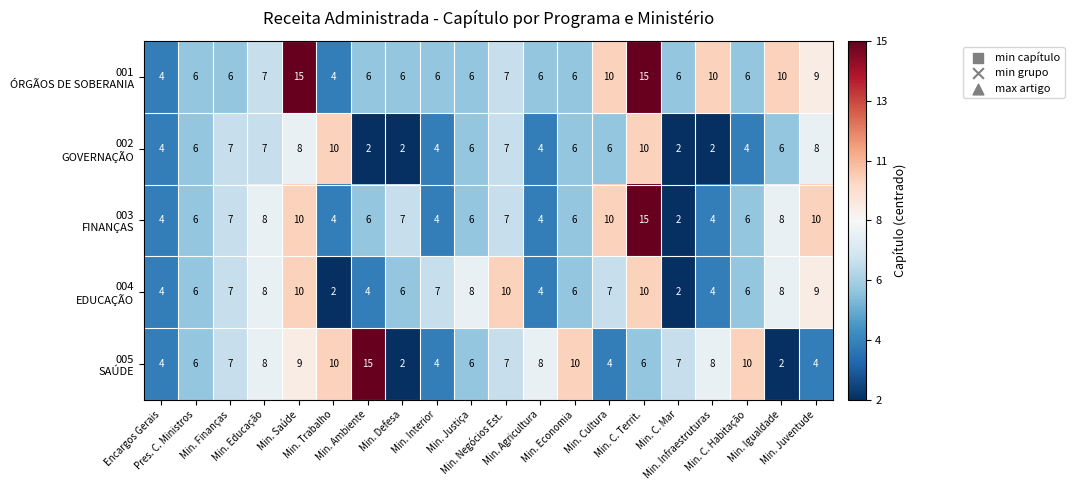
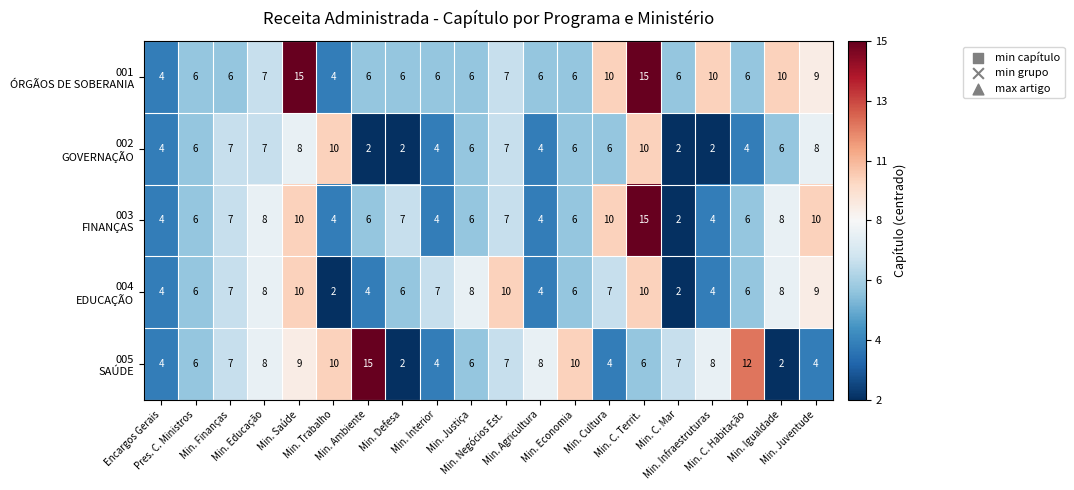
  {
    "001 ÓRGÃOS DE SOBERANIA": {
      "Encargos Gerais": 4,
      "Pres. C. Ministros": 6,
      "Min. Finanças": 6,
      "Min. Educação": 7,
      "Min. Saúde": 15,
      "Min. Trabalho": 4,
      "Min. Ambiente": 6,
      "Min. Defesa": 6,
      "Min. Interior": 6,
      "Min. Justiça": 6,
      "Min. Negócios Est.": 7,
      "Min. Agricultura": 6,
      "Min. Economia": 6,
      "Min. Cultura": 10,
      "Min. C. Territ.": 15,
      "Min. C. Mar": 6,
      "Min. Infraestruturas": 10,
      "Min. C. Habitação": 6,
      "Min. Igualdade": 10,
      "Min. Juventude": 9
    },
    "002 GOVERNAÇÃO": {
      "Encargos Gerais": 4,
      "Pres. C. Ministros": 6,
      "Min. Finanças": 7,
      "Min. Educação": 7,
      "Min. Saúde": 8,
      "Min. Trabalho": 10,
      "Min. Ambiente": 2,
      "Min. Defesa": 2,
      "Min. Interior": 4,
      "Min. Justiça": 6,
      "Min. Negócios Est.": 7,
      "Min. Agricultura": 4,
      "Min. Economia": 6,
      "Min. Cultura": 6,
      "Min. C. Territ.": 10,
      "Min. C. Mar": 2,
      "Min. Infraestruturas": 2,
      "Min. C. Habitação": 4,
      "Min. Igualdade": 6,
      "Min. Juventude": 8
    },
    "003 FINANÇAS": {
      "Encargos Gerais": 4,
      "Pres. C. Ministros": 6,
      "Min. Finanças": 7,
      "Min. Educação": 8,
      "Min. Saúde": 10,
      "Min. Trabalho": 4,
      "Min. Ambiente": 6,
      "Min. Defesa": 7,
      "Min. Interior": 4,
      "Min. Justiça": 6,
      "Min. Negócios Est.": 7,
      "Min. Agricultura": 4,
      "Min. Economia": 6,
      "Min. Cultura": 10,
      "Min. C. Territ.": 15,
      "Min. C. Mar": 2,
      "Min. Infraestruturas": 4,
      "Min. C. Habitação": 6,
      "Min. Igualdade": 8,
      "Min. Juventude": 10
    },
    "004 EDUCAÇÃO": {
      "Encargos Gerais": 4,
      "Pres. C. Ministros": 6,
      "Min. Finanças": 7,
      "Min. Educação": 8,
      "Min. Saúde": 10,
      "Min. Trabalho": 2,
      "Min. Ambiente": 4,
      "Min. Defesa": 6,
      "Min. Interior": 7,
      "Min. Justiça": 8,
      "Min. Negócios Est.": 10,
      "Min. Agricultura": 4,
      "Min. Economia": 6,
      "Min. Cultura": 7,
      "Min. C. Territ.": 10,
      "Min. C. Mar": 2,
      "Min. Infraestruturas": 4,
      "Min. C. Habitação": 6,
      "Min. Igualdade": 8,
      "Min. Juventude": 9
    },
    "005 SAÚDE": {
      "Encargos Gerais": 4,
      "Pres. C. Ministros": 6,
      "Min. Finanças": 7,
      "Min. Educação": 8,
      "Min. Saúde": 9,
      "Min. Trabalho": 10,
      "Min. Ambiente": 15,
      "Min. Defesa": 2,
      "Min. Interior": 4,
      "Min. Justiça": 6,
      "Min. Negócios Est.": 7,
      "Min. Agricultura": 8,
      "Min. Economia": 10,
      "Min. Cultura": 4,
      "Min. C. Territ.": 6,
      "Min. C. Mar": 7,
      "Min. Infraestruturas": 8,
-     "Min. C. Habitação": 10,
+     "Min. C. Habitação": 12,
      "Min. Igualdade": 2,
      "Min. Juventude": 4
    }
  }
